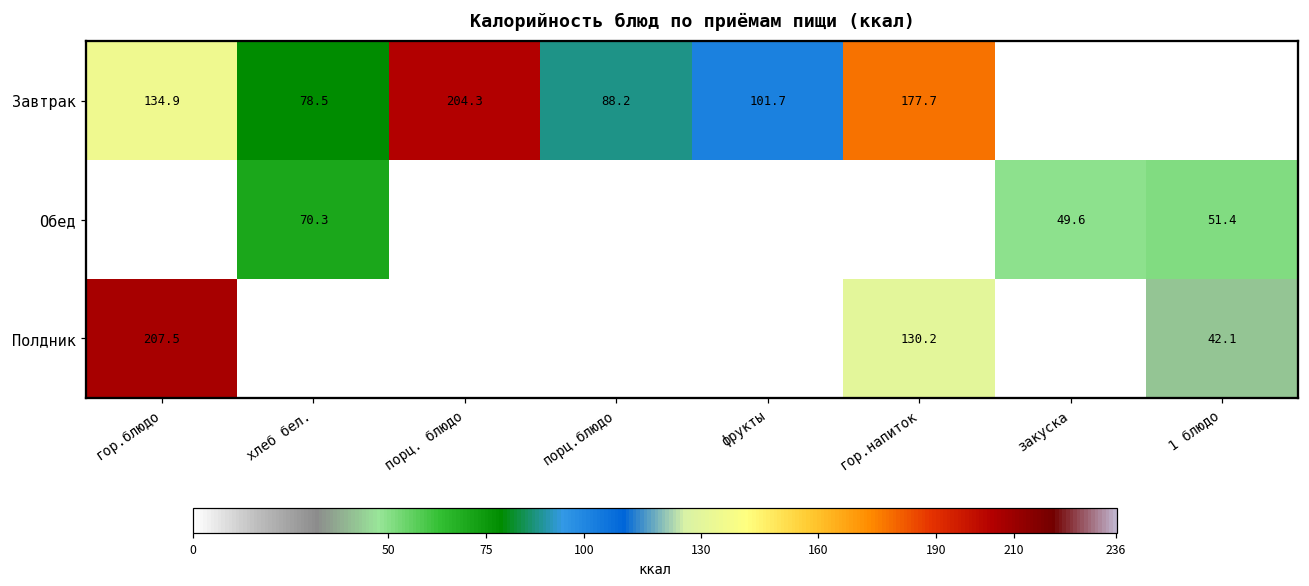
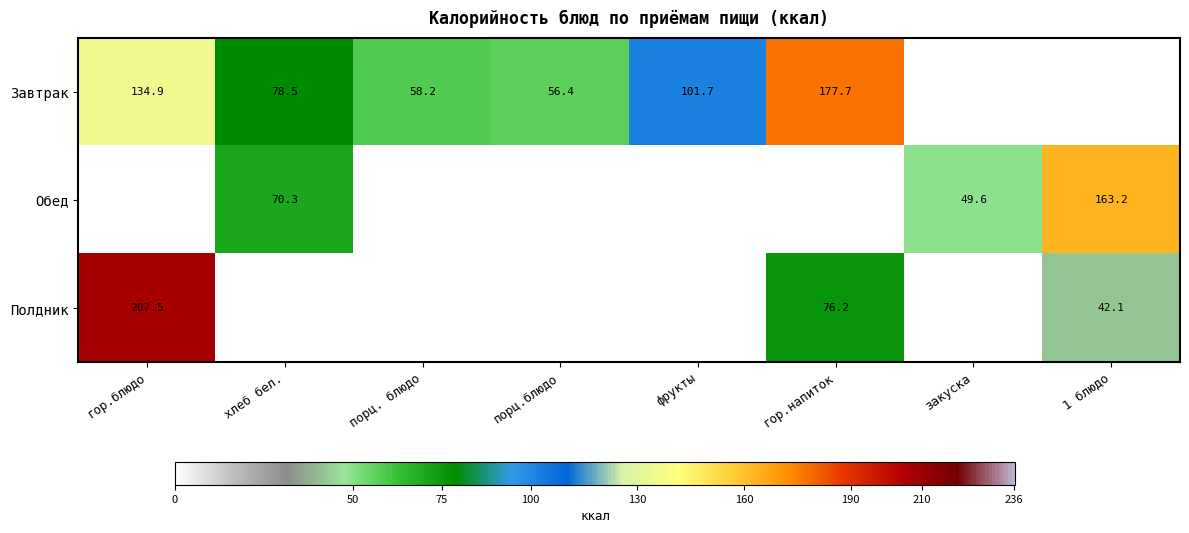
  {
    "Завтрак": {
      "гор.блюдо": 134.9,
      "хлеб бел.": 78.5,
-     "порц. блюдо": 204.3,
-     "порц.блюдо": 88.2,
+     "порц. блюдо": 58.2,
+     "порц.блюдо": 56.4,
      "фрукты": 101.7,
      "гор.напиток": 177.7
    },
    "Обед": {
      "хлеб бел.": 70.3,
      "закуска": 49.6,
-     "1 блюдо": 51.4
+     "1 блюдо": 163.2
    },
    "Полдник": {
      "гор.блюдо": 207.5,
-     "гор.напиток": 130.2,
+     "гор.напиток": 76.2,
      "1 блюдо": 42.1
    }
  }
